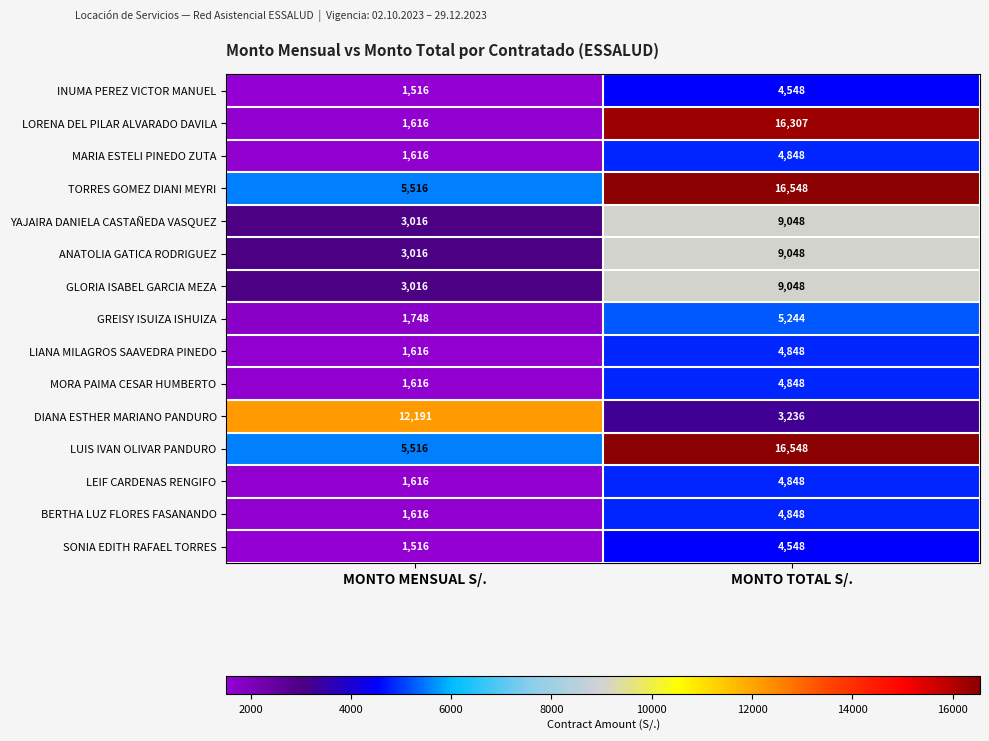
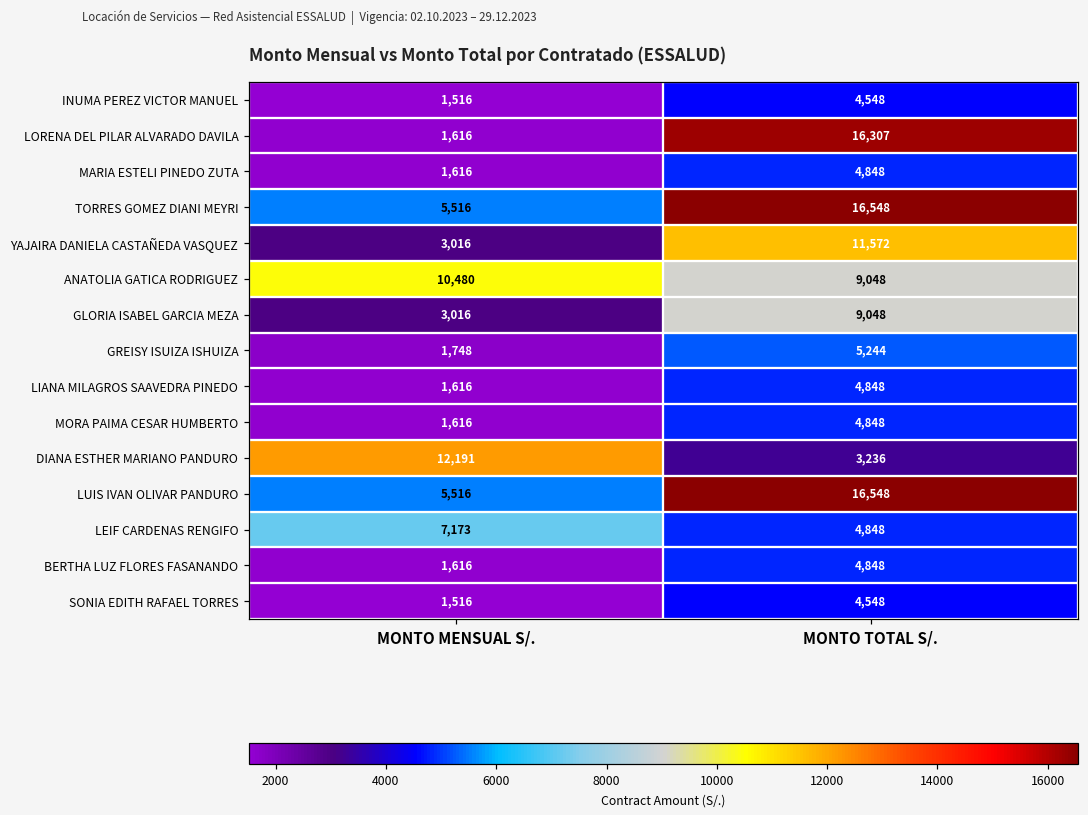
  {
    "INUMA PEREZ VICTOR MANUEL": {
      "MONTO MENSUAL S/.": "1,516",
      "MONTO TOTAL S/.": "4,548"
    },
    "LORENA DEL PILAR ALVARADO DAVILA": {
      "MONTO MENSUAL S/.": "1,616",
      "MONTO TOTAL S/.": "16,307"
    },
    "MARIA ESTELI PINEDO ZUTA": {
      "MONTO MENSUAL S/.": "1,616",
      "MONTO TOTAL S/.": "4,848"
    },
    "TORRES GOMEZ DIANI MEYRI": {
      "MONTO MENSUAL S/.": "5,516",
      "MONTO TOTAL S/.": "16,548"
    },
    "YAJAIRA DANIELA CASTAÑEDA VASQUEZ": {
      "MONTO MENSUAL S/.": "3,016",
-     "MONTO TOTAL S/.": "9,048"
+     "MONTO TOTAL S/.": "11,572"
    },
    "ANATOLIA GATICA RODRIGUEZ": {
-     "MONTO MENSUAL S/.": "3,016",
+     "MONTO MENSUAL S/.": "10,480",
      "MONTO TOTAL S/.": "9,048"
    },
    "GLORIA ISABEL GARCIA MEZA": {
      "MONTO MENSUAL S/.": "3,016",
      "MONTO TOTAL S/.": "9,048"
    },
    "GREISY ISUIZA ISHUIZA": {
      "MONTO MENSUAL S/.": "1,748",
      "MONTO TOTAL S/.": "5,244"
    },
    "LIANA MILAGROS SAAVEDRA PINEDO": {
      "MONTO MENSUAL S/.": "1,616",
      "MONTO TOTAL S/.": "4,848"
    },
    "MORA PAIMA CESAR HUMBERTO": {
      "MONTO MENSUAL S/.": "1,616",
      "MONTO TOTAL S/.": "4,848"
    },
    "DIANA ESTHER MARIANO PANDURO": {
      "MONTO MENSUAL S/.": "12,191",
      "MONTO TOTAL S/.": "3,236"
    },
    "LUIS IVAN OLIVAR PANDURO": {
      "MONTO MENSUAL S/.": "5,516",
      "MONTO TOTAL S/.": "16,548"
    },
    "LEIF CARDENAS RENGIFO": {
-     "MONTO MENSUAL S/.": "1,616",
+     "MONTO MENSUAL S/.": "7,173",
      "MONTO TOTAL S/.": "4,848"
    },
    "BERTHA LUZ FLORES FASANANDO": {
      "MONTO MENSUAL S/.": "1,616",
      "MONTO TOTAL S/.": "4,848"
    },
    "SONIA EDITH RAFAEL TORRES": {
      "MONTO MENSUAL S/.": "1,516",
      "MONTO TOTAL S/.": "4,548"
    }
  }
